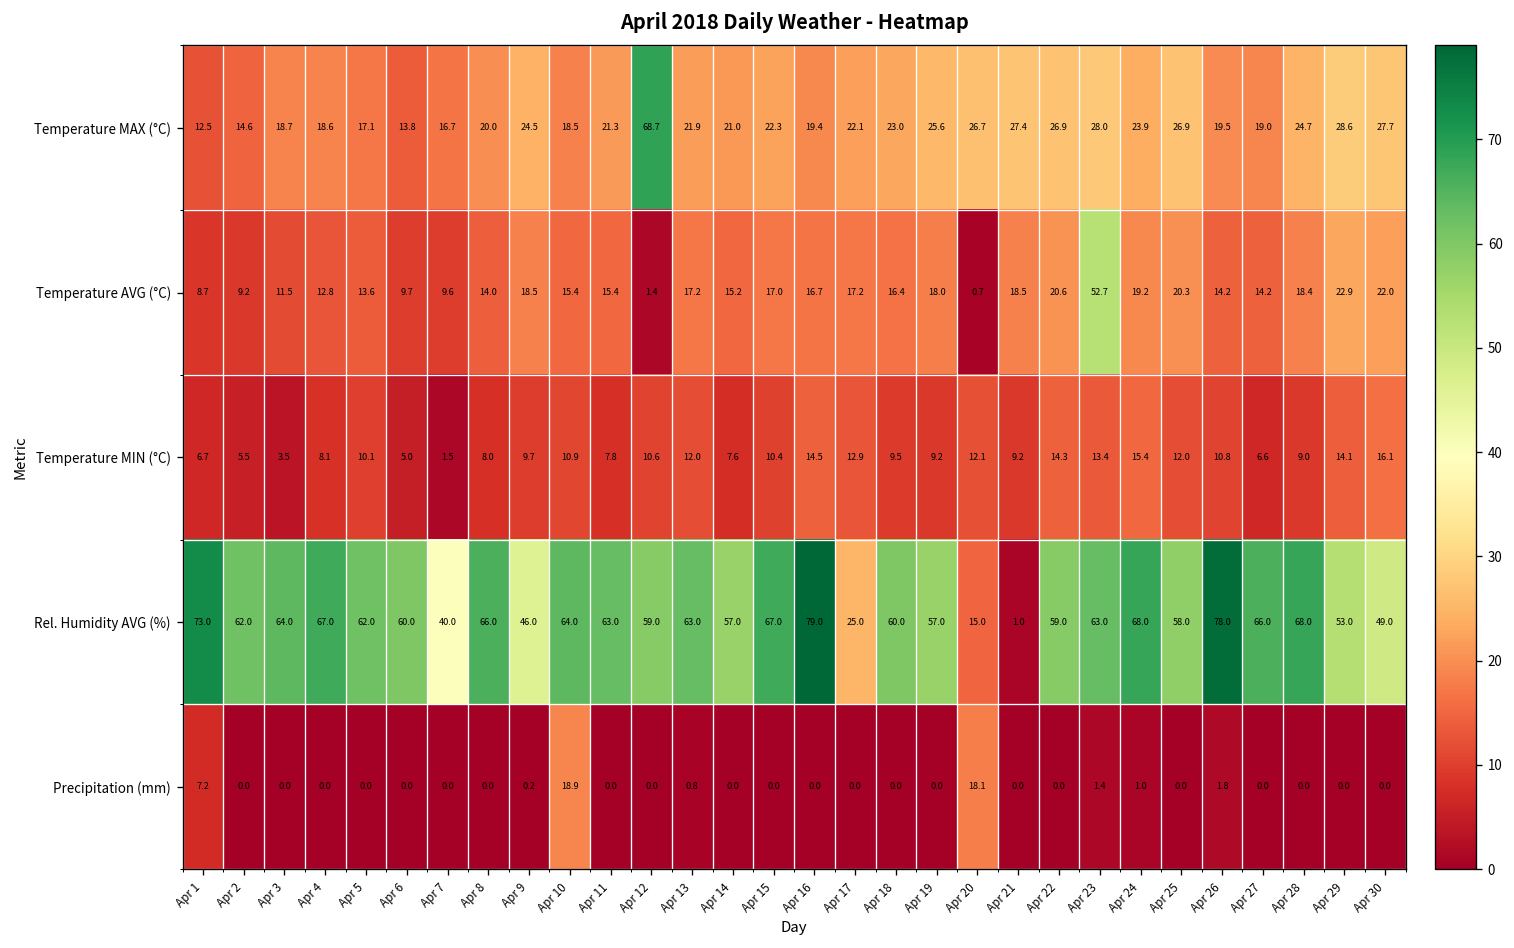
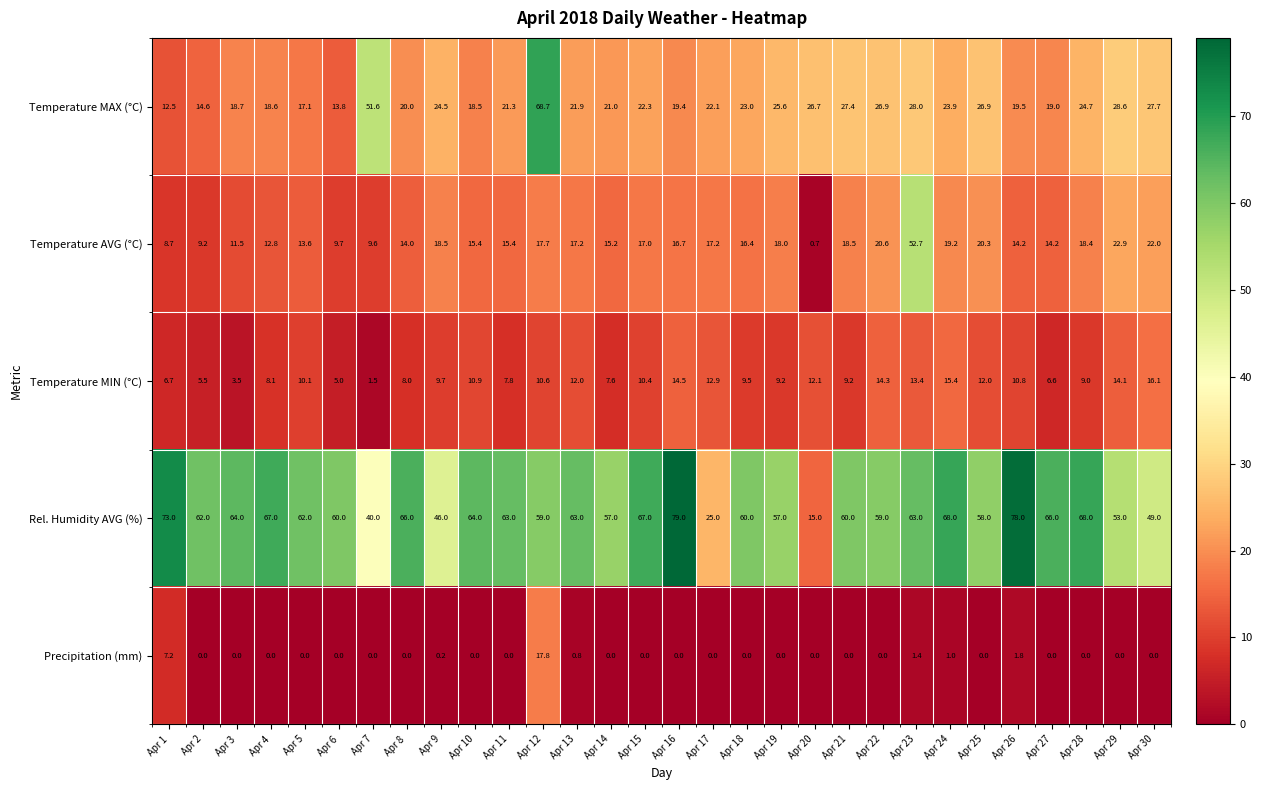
  {
    "Temperature MAX (°C)": {
      "Apr 1": 12.5,
      "Apr 2": 14.6,
      "Apr 3": 18.7,
      "Apr 4": 18.6,
      "Apr 5": 17.1,
      "Apr 6": 13.8,
-     "Apr 7": 16.7,
+     "Apr 7": 51.6,
      "Apr 8": 20.0,
      "Apr 9": 24.5,
      "Apr 10": 18.5,
      "Apr 11": 21.3,
      "Apr 12": 68.7,
      "Apr 13": 21.9,
      "Apr 14": 21.0,
      "Apr 15": 22.3,
      "Apr 16": 19.4,
      "Apr 17": 22.1,
      "Apr 18": 23.0,
      "Apr 19": 25.6,
      "Apr 20": 26.7,
      "Apr 21": 27.4,
      "Apr 22": 26.9,
      "Apr 23": 28.0,
      "Apr 24": 23.9,
      "Apr 25": 26.9,
      "Apr 26": 19.5,
      "Apr 27": 19.0,
      "Apr 28": 24.7,
      "Apr 29": 28.6,
      "Apr 30": 27.7
    },
    "Temperature AVG (°C)": {
      "Apr 1": 8.7,
      "Apr 2": 9.2,
      "Apr 3": 11.5,
      "Apr 4": 12.8,
      "Apr 5": 13.6,
      "Apr 6": 9.7,
      "Apr 7": 9.6,
      "Apr 8": 14.0,
      "Apr 9": 18.5,
      "Apr 10": 15.4,
      "Apr 11": 15.4,
-     "Apr 12": 1.4,
+     "Apr 12": 17.7,
      "Apr 13": 17.2,
      "Apr 14": 15.2,
      "Apr 15": 17.0,
      "Apr 16": 16.7,
      "Apr 17": 17.2,
      "Apr 18": 16.4,
      "Apr 19": 18.0,
      "Apr 20": 0.7,
      "Apr 21": 18.5,
      "Apr 22": 20.6,
      "Apr 23": 52.7,
      "Apr 24": 19.2,
      "Apr 25": 20.3,
      "Apr 26": 14.2,
      "Apr 27": 14.2,
      "Apr 28": 18.4,
      "Apr 29": 22.9,
      "Apr 30": 22.0
    },
    "Temperature MIN (°C)": {
      "Apr 1": 6.7,
      "Apr 2": 5.5,
      "Apr 3": 3.5,
      "Apr 4": 8.1,
      "Apr 5": 10.1,
      "Apr 6": 5.0,
      "Apr 7": 1.5,
      "Apr 8": 8.0,
      "Apr 9": 9.7,
      "Apr 10": 10.9,
      "Apr 11": 7.8,
      "Apr 12": 10.6,
      "Apr 13": 12.0,
      "Apr 14": 7.6,
      "Apr 15": 10.4,
      "Apr 16": 14.5,
      "Apr 17": 12.9,
      "Apr 18": 9.5,
      "Apr 19": 9.2,
      "Apr 20": 12.1,
      "Apr 21": 9.2,
      "Apr 22": 14.3,
      "Apr 23": 13.4,
      "Apr 24": 15.4,
      "Apr 25": 12.0,
      "Apr 26": 10.8,
      "Apr 27": 6.6,
      "Apr 28": 9.0,
      "Apr 29": 14.1,
      "Apr 30": 16.1
    },
    "Rel. Humidity AVG (%)": {
      "Apr 1": 73.0,
      "Apr 2": 62.0,
      "Apr 3": 64.0,
      "Apr 4": 67.0,
      "Apr 5": 62.0,
      "Apr 6": 60.0,
      "Apr 7": 40.0,
      "Apr 8": 66.0,
      "Apr 9": 46.0,
      "Apr 10": 64.0,
      "Apr 11": 63.0,
      "Apr 12": 59.0,
      "Apr 13": 63.0,
      "Apr 14": 57.0,
      "Apr 15": 67.0,
      "Apr 16": 79.0,
      "Apr 17": 25.0,
      "Apr 18": 60.0,
      "Apr 19": 57.0,
      "Apr 20": 15.0,
-     "Apr 21": 1.0,
+     "Apr 21": 60.0,
      "Apr 22": 59.0,
      "Apr 23": 63.0,
      "Apr 24": 68.0,
      "Apr 25": 58.0,
      "Apr 26": 78.0,
      "Apr 27": 66.0,
      "Apr 28": 68.0,
      "Apr 29": 53.0,
      "Apr 30": 49.0
    },
    "Precipitation (mm)": {
      "Apr 1": 7.2,
      "Apr 2": 0.0,
      "Apr 3": 0.0,
      "Apr 4": 0.0,
      "Apr 5": 0.0,
      "Apr 6": 0.0,
      "Apr 7": 0.0,
      "Apr 8": 0.0,
      "Apr 9": 0.2,
-     "Apr 10": 18.9,
+     "Apr 10": 0.0,
      "Apr 11": 0.0,
-     "Apr 12": 0.0,
+     "Apr 12": 17.8,
      "Apr 13": 0.8,
      "Apr 14": 0.0,
      "Apr 15": 0.0,
      "Apr 16": 0.0,
      "Apr 17": 0.0,
      "Apr 18": 0.0,
      "Apr 19": 0.0,
-     "Apr 20": 18.1,
+     "Apr 20": 0.0,
      "Apr 21": 0.0,
      "Apr 22": 0.0,
      "Apr 23": 1.4,
      "Apr 24": 1.0,
      "Apr 25": 0.0,
      "Apr 26": 1.8,
      "Apr 27": 0.0,
      "Apr 28": 0.0,
      "Apr 29": 0.0,
      "Apr 30": 0.0
    }
  }
